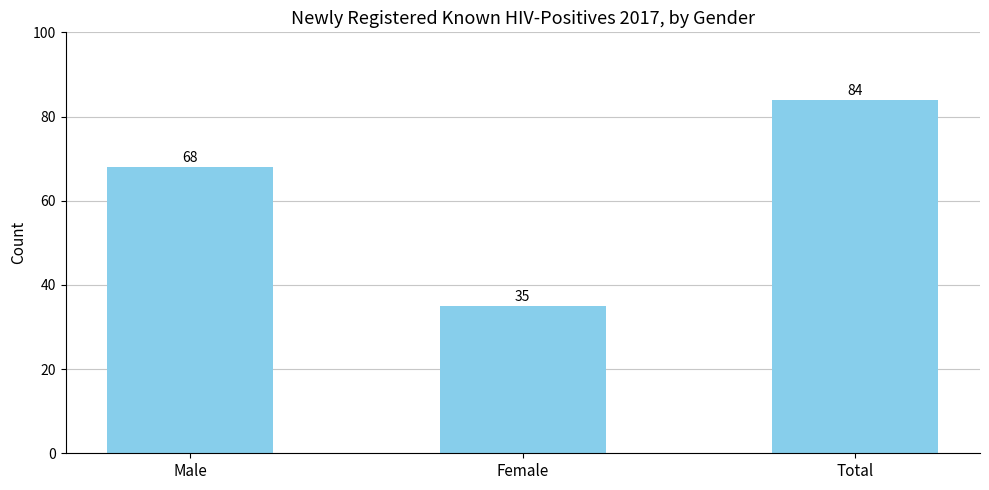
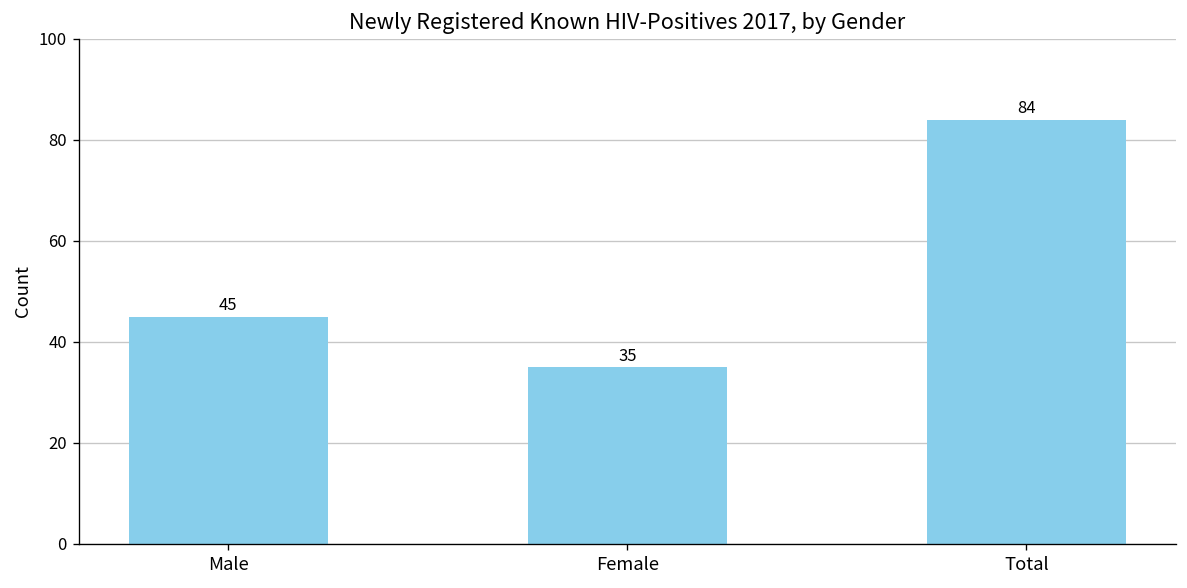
  {
-   "Male": 68,
+   "Male": 45,
    "Female": 35,
    "Total": 84
  }
